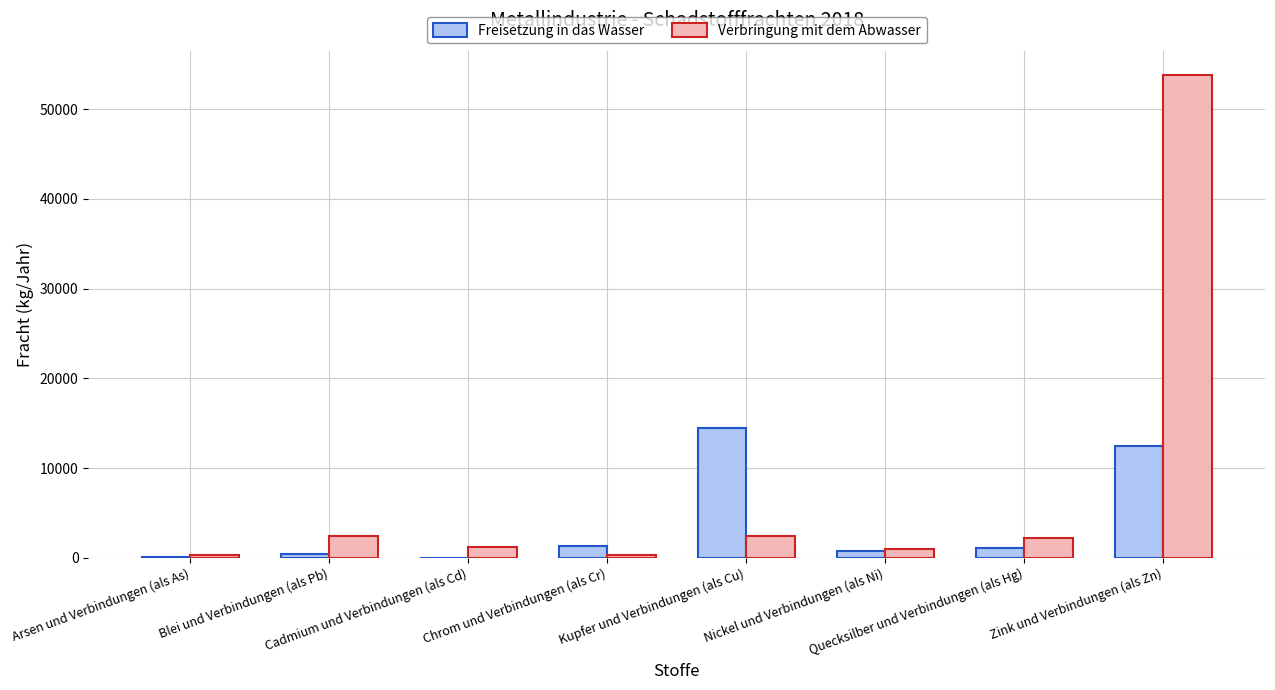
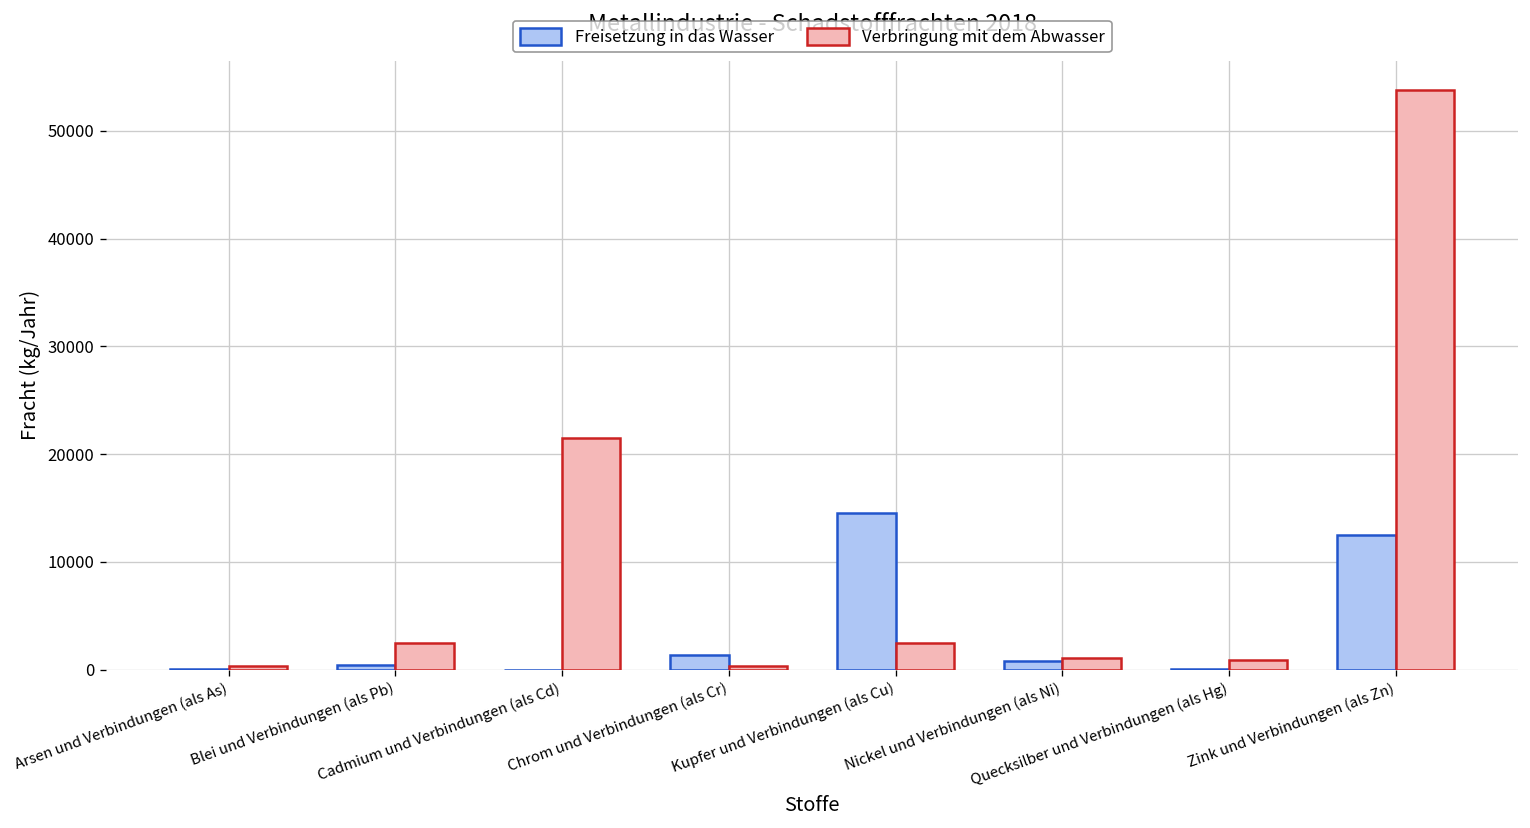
  {
    "Freisetzung in das Wasser": {
      "Blei und Verbindungen (als Pb)": 0,
      "Cadmium und Verbindungen (als Cd)": 0,
      "Chrom und Verbindungen (als Cr)": 1000,
      "Kupfer und Verbindungen (als Cu)": 15000,
      "Nickel und Verbindungen (als Ni)": 1000,
-     "Quecksilber und Verbindungen (als Hg)": 1000,
+     "Quecksilber und Verbindungen (als Hg)": 0,
      "Zink und Verbindungen (als Zn)": 12000
    },
    "Verbringung mit dem Abwasser": {
      "Arsen und Verbindungen (als As)": 0,
      "Blei und Verbindungen (als Pb)": 2000,
-     "Cadmium und Verbindungen (als Cd)": 1000,
+     "Cadmium und Verbindungen (als Cd)": 21000,
      "Chrom und Verbindungen (als Cr)": 0,
      "Kupfer und Verbindungen (als Cu)": 2000,
      "Nickel und Verbindungen (als Ni)": 1000,
-     "Quecksilber und Verbindungen (als Hg)": 2000,
+     "Quecksilber und Verbindungen (als Hg)": 1000,
      "Zink und Verbindungen (als Zn)": 54000
    }
  }
